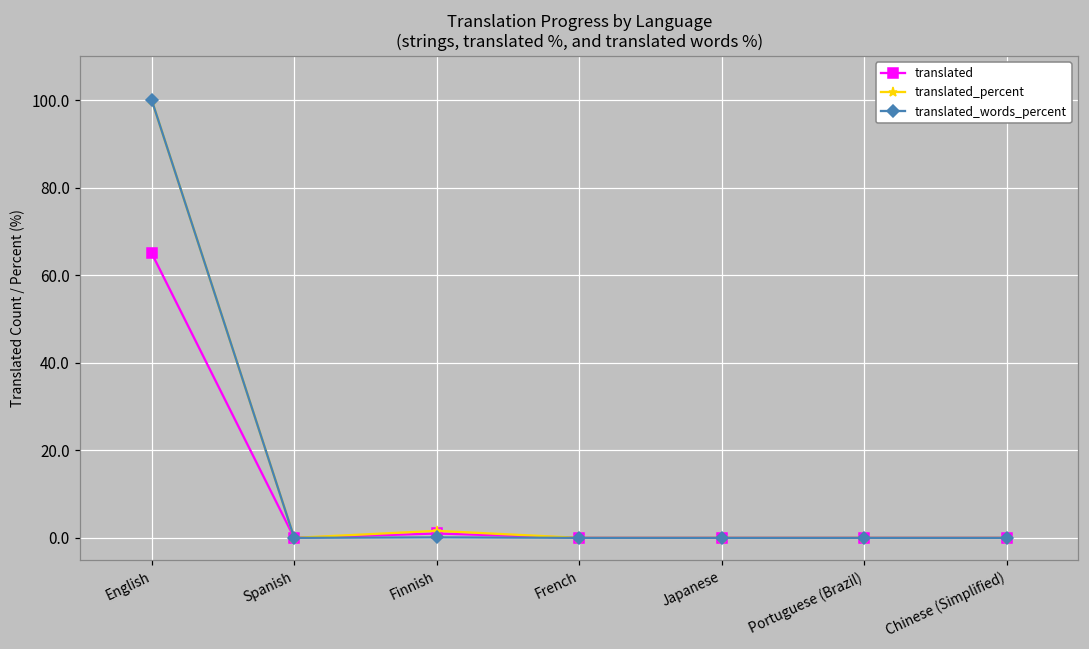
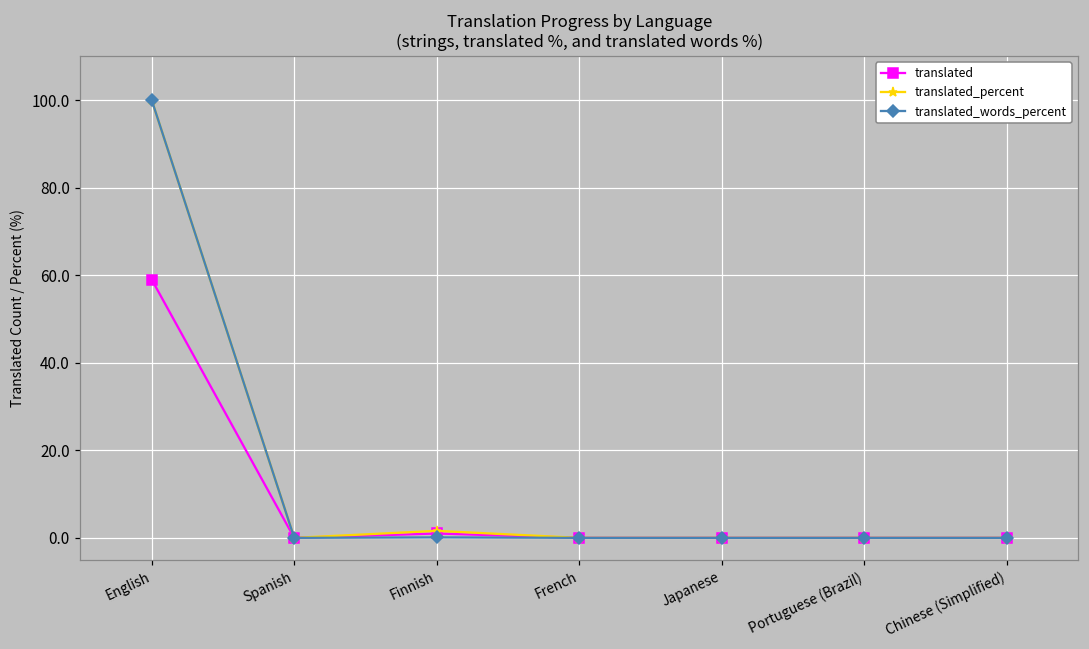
  {
    "translated": {
-     "English": 65
+     "English": 59
    },
    "translated_words_percent": {
      "Finnish": 0
    }
  }
